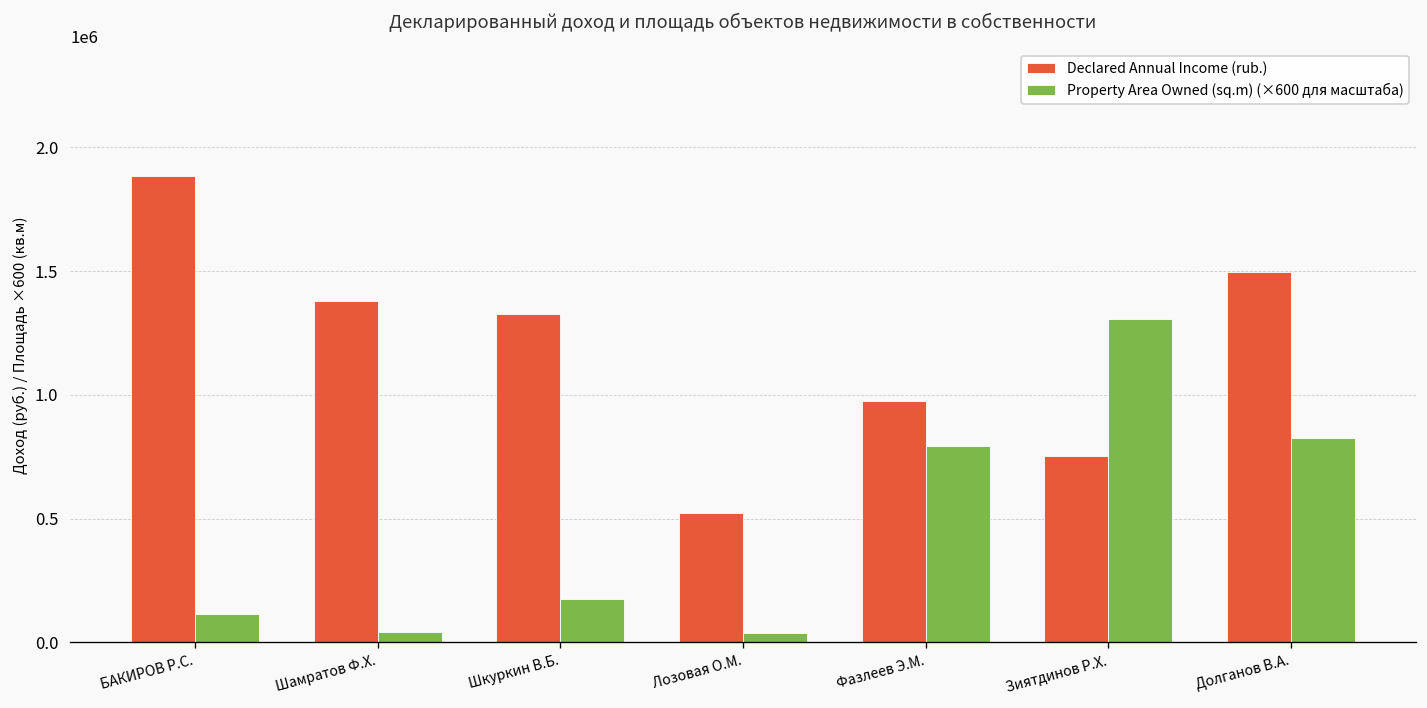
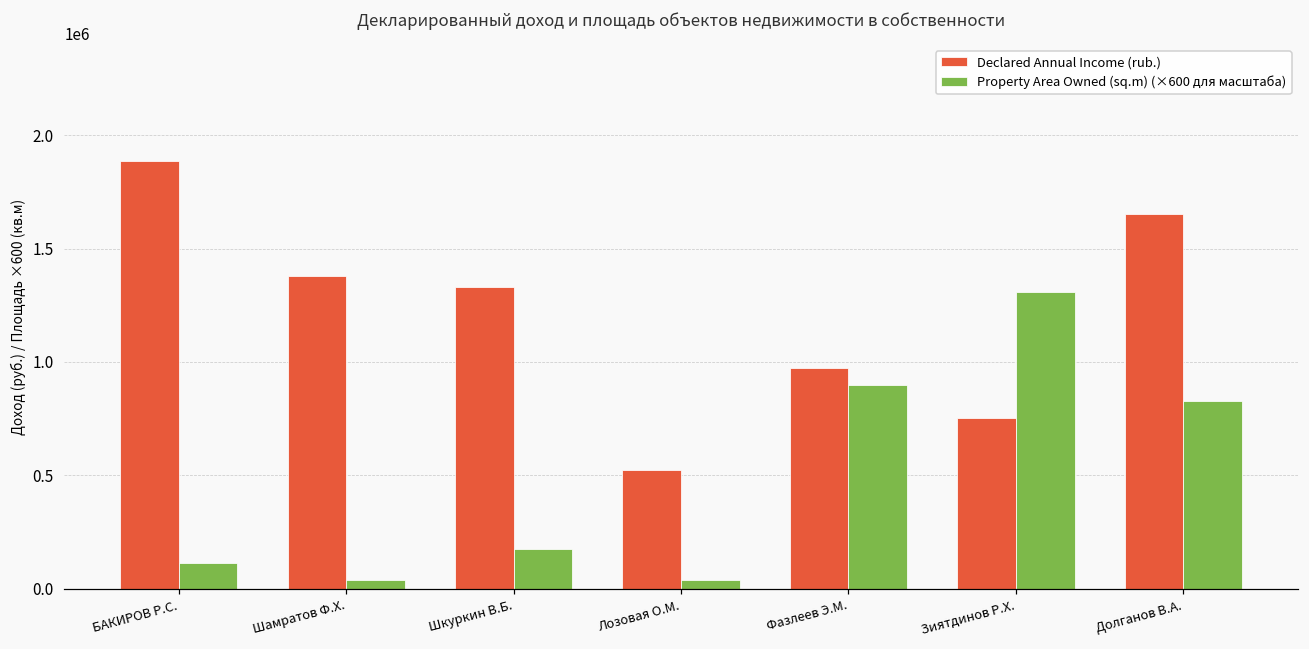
  {
    "Declared Annual Income (rub.)": {
      "БАКИРОВ Р.С.": 1890000,
      "Шамратов Ф.Х.": 1380000,
      "Шкуркин В.Б.": 1330000,
      "Лозовая О.М.": 520000,
      "Фазлеев Э.М.": 970000,
      "Зиятдинов Р.Х.": 750000,
-     "Долганов В.А.": 1500000
+     "Долганов В.А.": 1650000
    },
    "Property Area Owned (sq.m) (×600 для масштаба)": {
      "БАКИРОВ Р.С.": 110000,
      "Шамратов Ф.Х.": 40000,
      "Шкуркин В.Б.": 170000,
      "Лозовая О.М.": 40000,
-     "Фазлеев Э.М.": 790000,
+     "Фазлеев Э.М.": 900000,
      "Зиятдинов Р.Х.": 1310000,
      "Долганов В.А.": 830000
    }
  }
